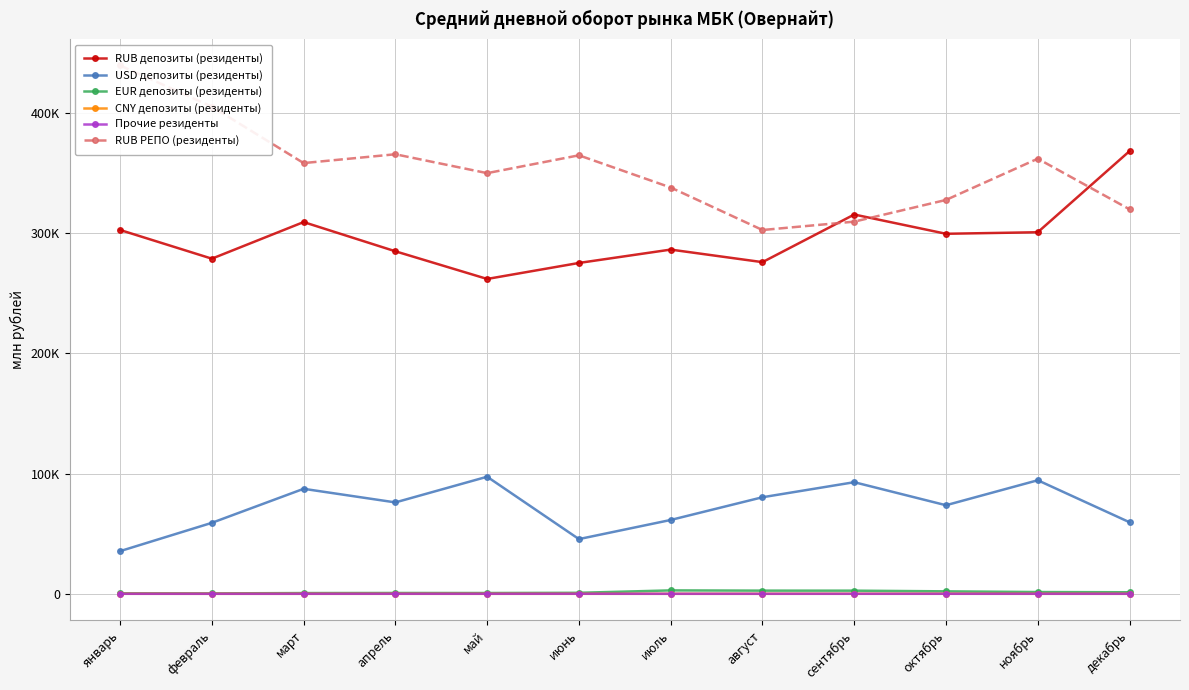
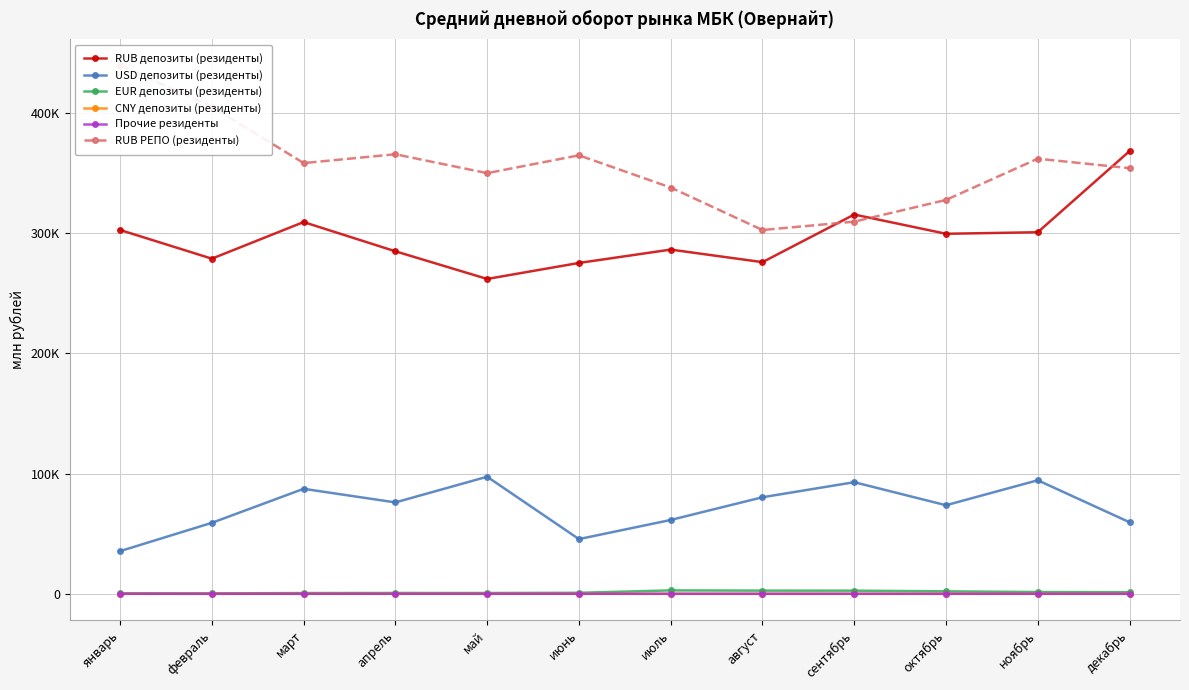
  {
    "RUB депозиты (резиденты)": {
      "январь": 303000,
      "февраль": 279000,
      "март": 309000,
      "апрель": 285000,
      "май": 262000,
      "июнь": 275000,
      "июль": 286000,
      "август": 276000,
      "сентябрь": 316000,
      "октябрь": 300000,
      "ноябрь": 301000,
      "декабрь": 368000
    },
    "USD депозиты (резиденты)": {
      "январь": 36000,
      "февраль": 59000,
      "март": 87000,
      "апрель": 76000,
      "май": 97000,
      "июнь": 46000,
      "июль": 61000,
      "август": 80000,
      "сентябрь": 93000,
      "октябрь": 74000,
      "ноябрь": 94000,
      "декабрь": 60000
    },
    "EUR депозиты (резиденты)": {
      "июль": 3000,
      "август": 3000,
      "сентябрь": 3000
    },
    "Прочие резиденты": {
      "июль": 0,
      "август": 0,
      "сентябрь": 0
    },
    "RUB РЕПО (резиденты)": {
      "март": 358000,
      "апрель": 366000,
      "май": 350000,
      "июнь": 365000,
      "июль": 338000,
      "август": 303000,
      "сентябрь": 310000,
      "октябрь": 328000,
      "ноябрь": 362000,
-     "декабрь": 320000
+     "декабрь": 354000
    }
  }
